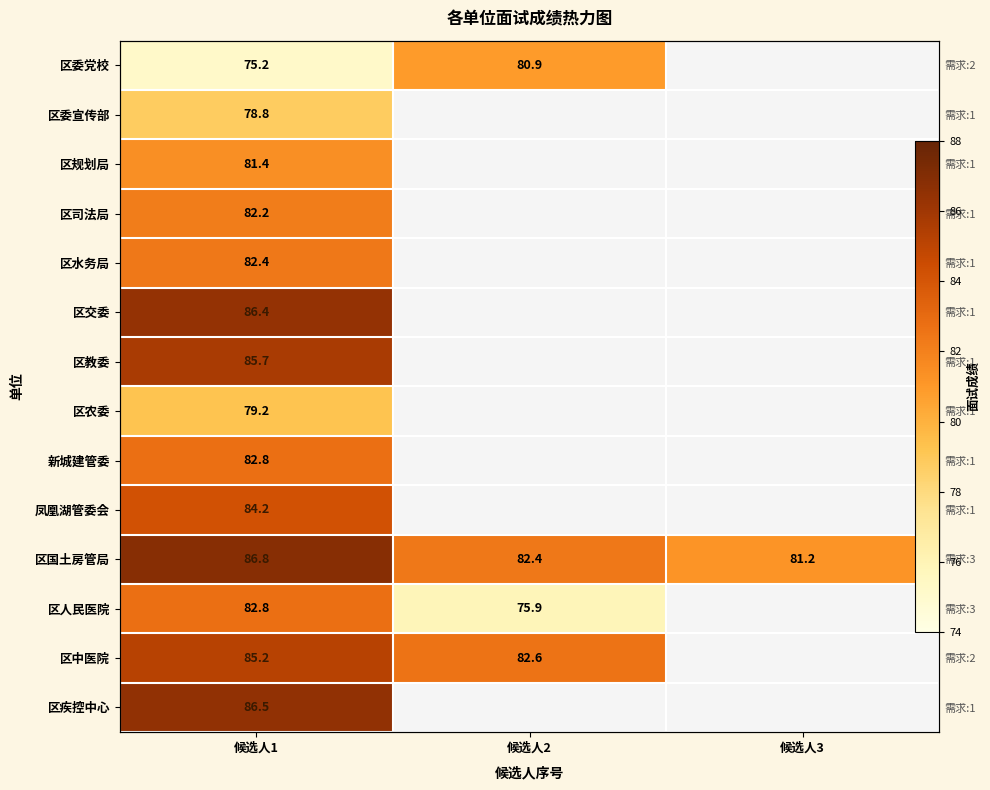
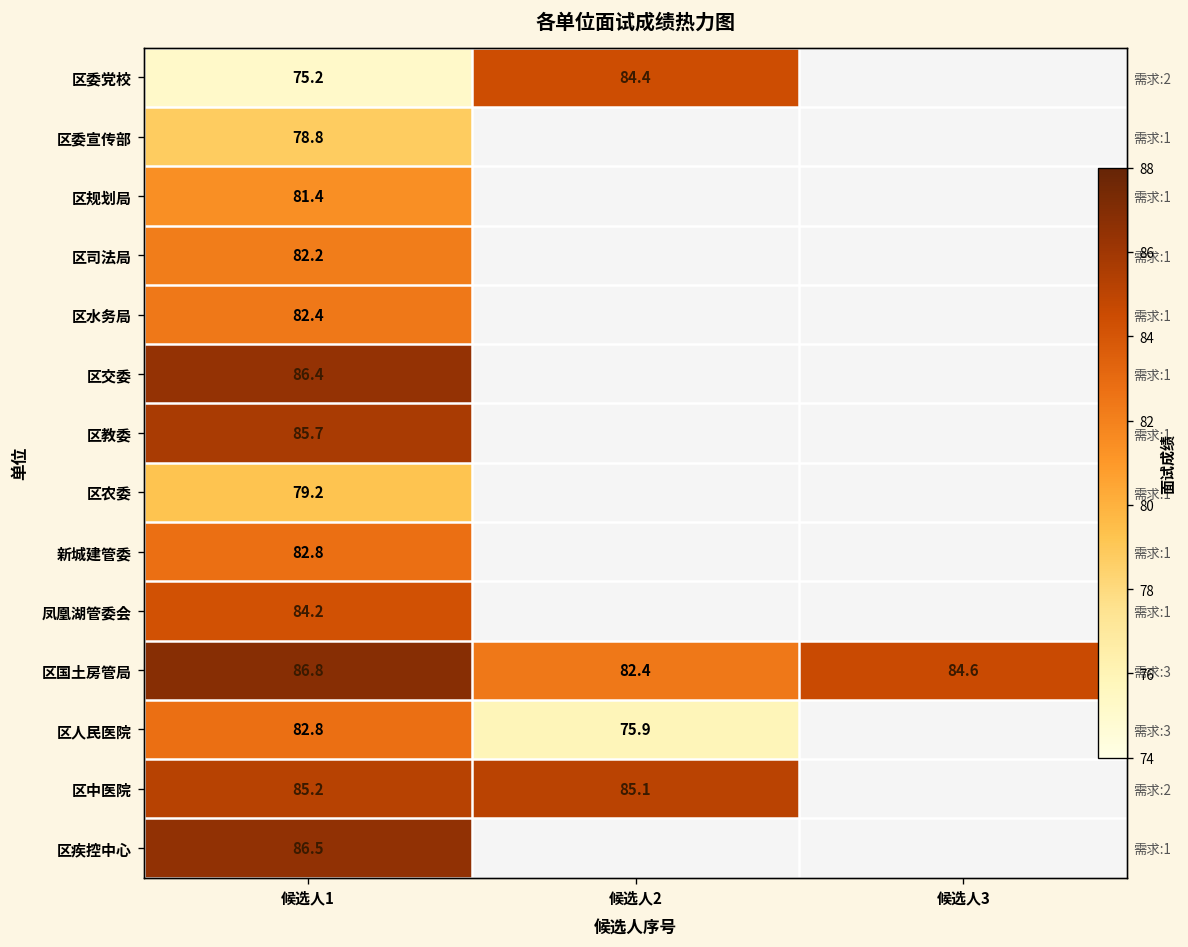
  {
    "区委党校": {
      "候选人1": 75.2,
-     "候选人2": 80.9
+     "候选人2": 84.4
    },
    "区委宣传部": {
      "候选人1": 78.8
    },
    "区规划局": {
      "候选人1": 81.4
    },
    "区司法局": {
      "候选人1": 82.2
    },
    "区水务局": {
      "候选人1": 82.4
    },
    "区交委": {
      "候选人1": 86.4
    },
    "区教委": {
      "候选人1": 85.7
    },
    "区农委": {
      "候选人1": 79.2
    },
    "新城建管委": {
      "候选人1": 82.8
    },
    "凤凰湖管委会": {
      "候选人1": 84.2
    },
    "区国土房管局": {
      "候选人1": 86.8,
      "候选人2": 82.4,
-     "候选人3": 81.2
+     "候选人3": 84.6
    },
    "区人民医院": {
      "候选人1": 82.8,
      "候选人2": 75.9
    },
    "区中医院": {
      "候选人1": 85.2,
-     "候选人2": 82.6
+     "候选人2": 85.1
    },
    "区疾控中心": {
      "候选人1": 86.5
    }
  }
